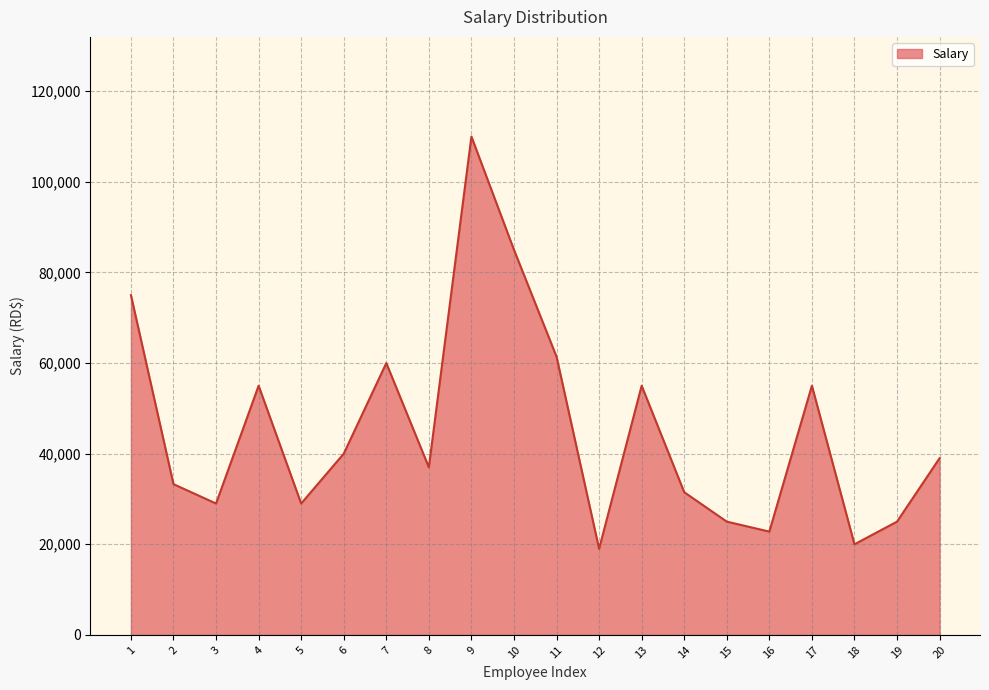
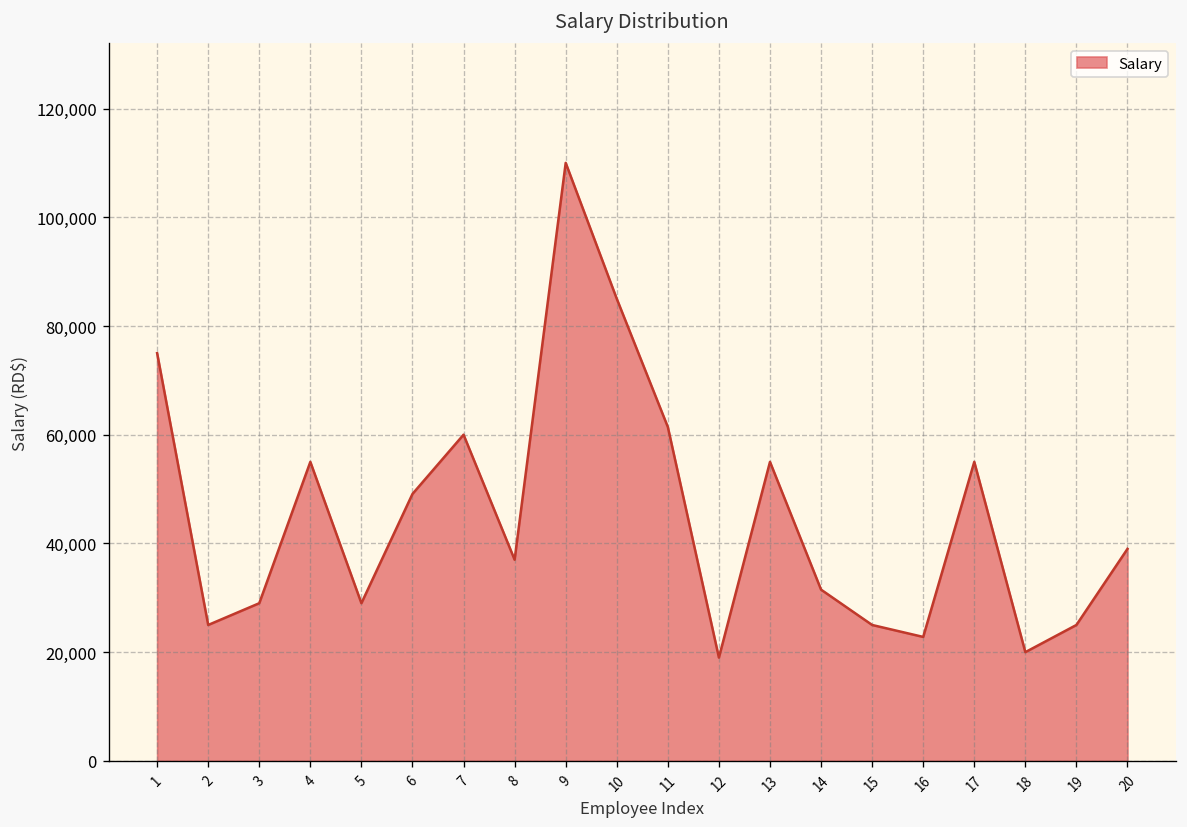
  {
    "1": "75,000",
-   "2": "33,000",
+   "2": "25,000",
    "3": "29,000",
    "4": "55,000",
    "5": "29,000",
-   "6": "40,000",
+   "6": "49,000",
    "7": "60,000",
    "8": "37,000",
    "9": "110,000",
    "10": "85,000",
    "11": "61,000",
    "12": "19,000",
    "13": "55,000",
    "14": "32,000",
    "15": "25,000",
    "16": "23,000",
    "17": "55,000",
    "18": "20,000",
    "19": "25,000",
    "20": "39,000"
  }
